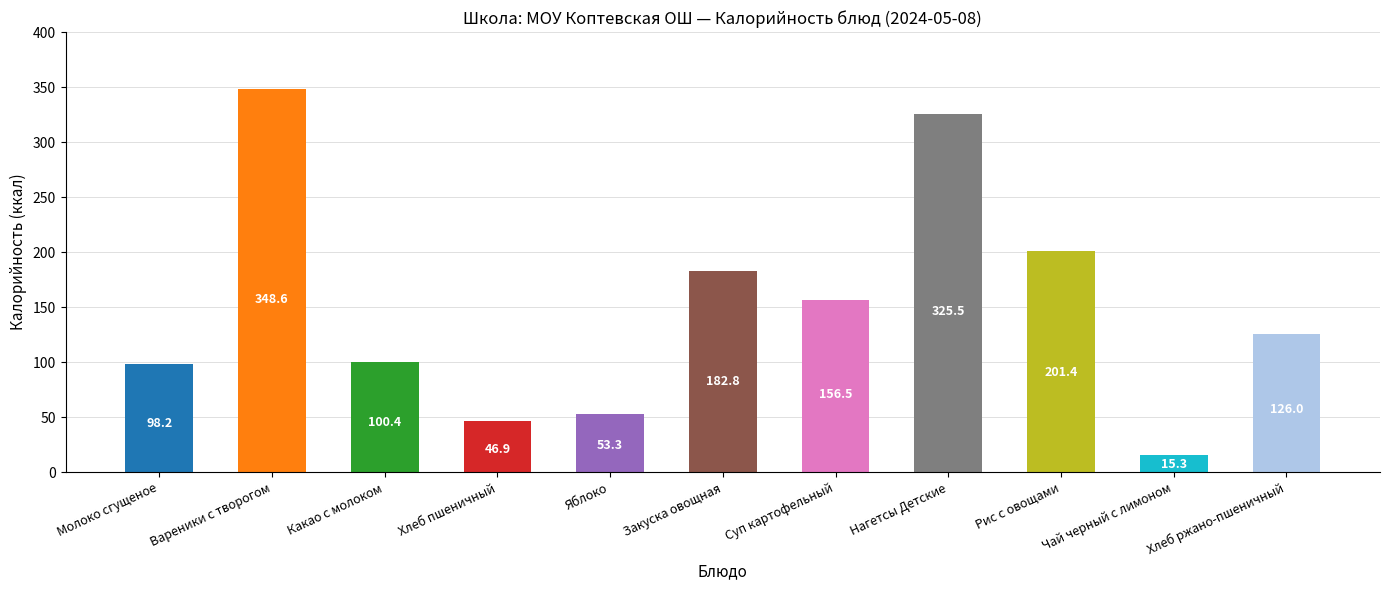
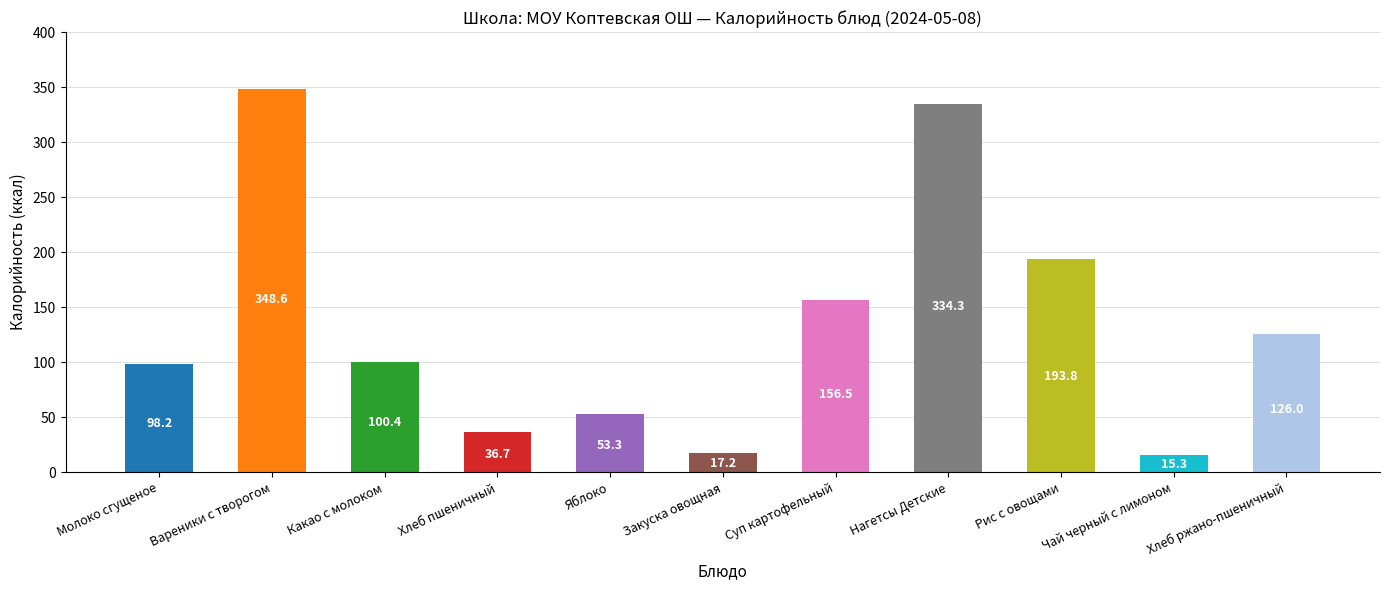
  {
    "Молоко сгущеное": 98.2,
    "Вареники с творогом": 348.6,
    "Какао с молоком": 100.4,
-   "Хлеб пшеничный": 46.9,
+   "Хлеб пшеничный": 36.7,
    "Яблоко": 53.3,
-   "Закуска овощная": 182.8,
+   "Закуска овощная": 17.2,
    "Суп картофельный": 156.5,
-   "Нагетсы Детские": 325.5,
-   "Рис с овощами": 201.4,
+   "Нагетсы Детские": 334.3,
+   "Рис с овощами": 193.8,
    "Чай черный с лимоном": 15.3,
    "Хлеб ржано-пшеничный": 126.0
  }
